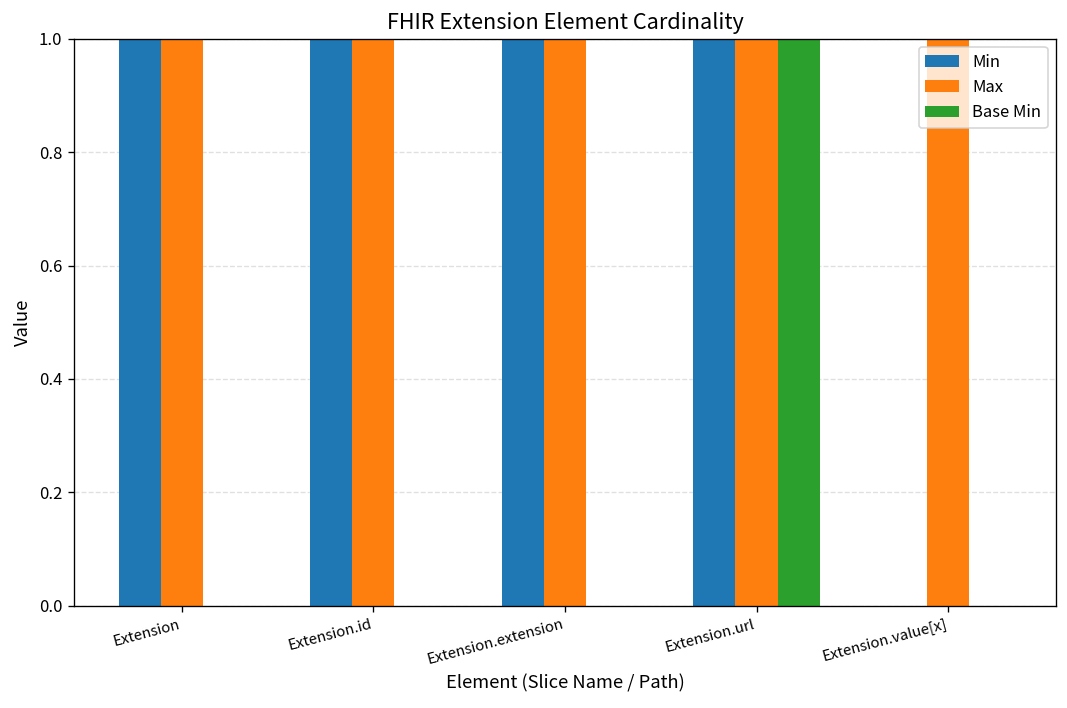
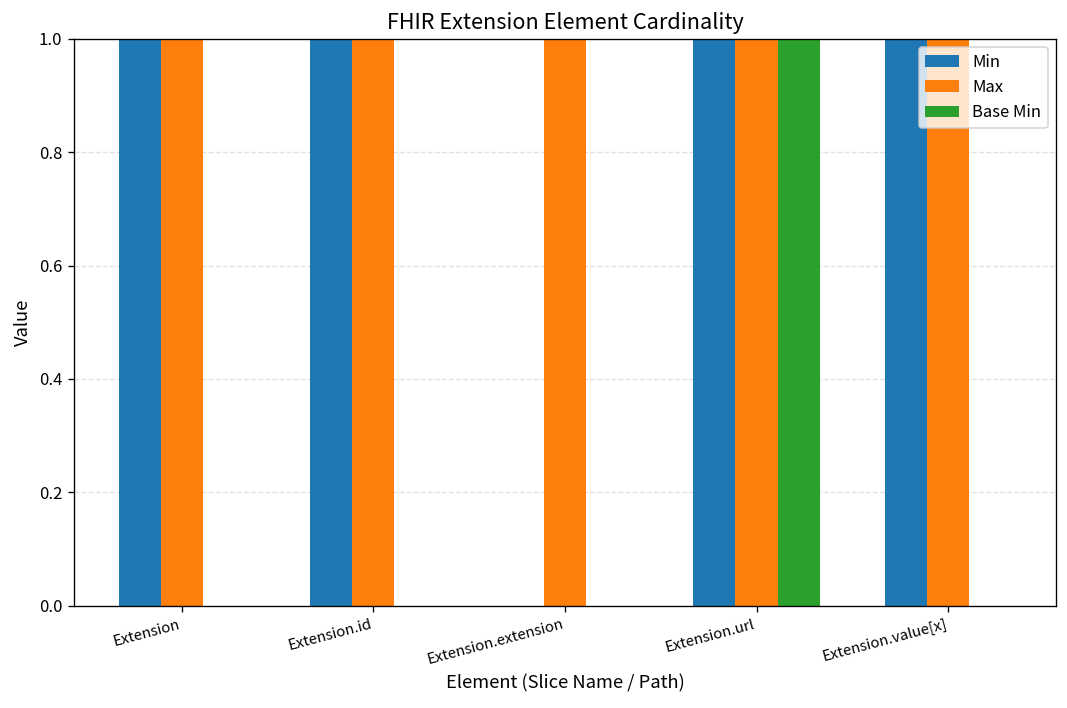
  {
    "Min": {
      "Extension": 1,
      "Extension.id": 1,
-     "Extension.extension": 1,
+     "Extension.extension": 0,
      "Extension.url": 1,
-     "Extension.value[x]": 0
+     "Extension.value[x]": 1
    },
    "Max": {
      "Extension": 1,
      "Extension.id": 1,
      "Extension.extension": 1,
      "Extension.url": 1,
      "Extension.value[x]": 1
    },
    "Base Min": {
      "Extension": 0,
      "Extension.id": 0,
      "Extension.extension": 0,
      "Extension.url": 1,
      "Extension.value[x]": 0
    }
  }
